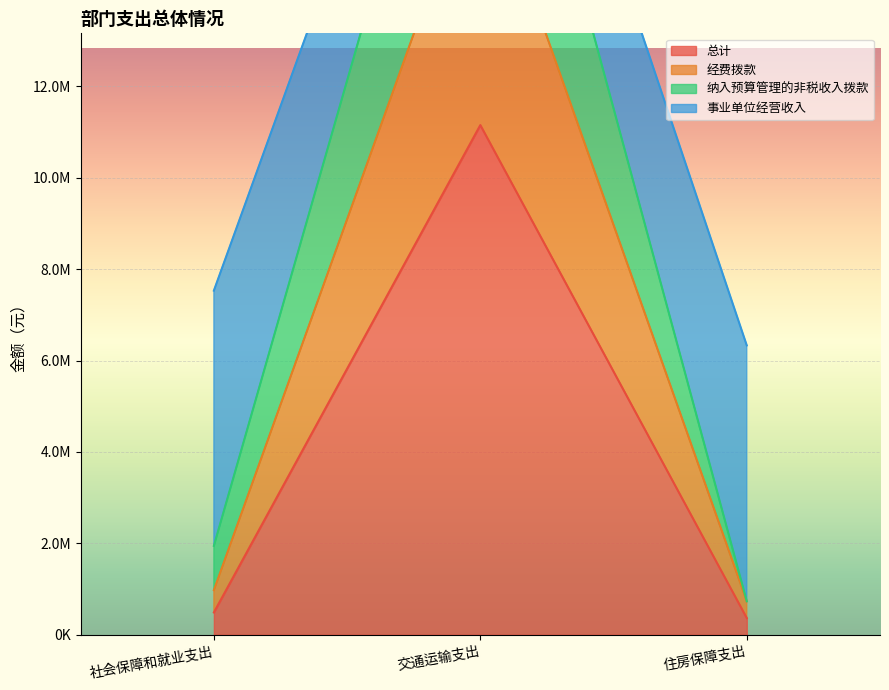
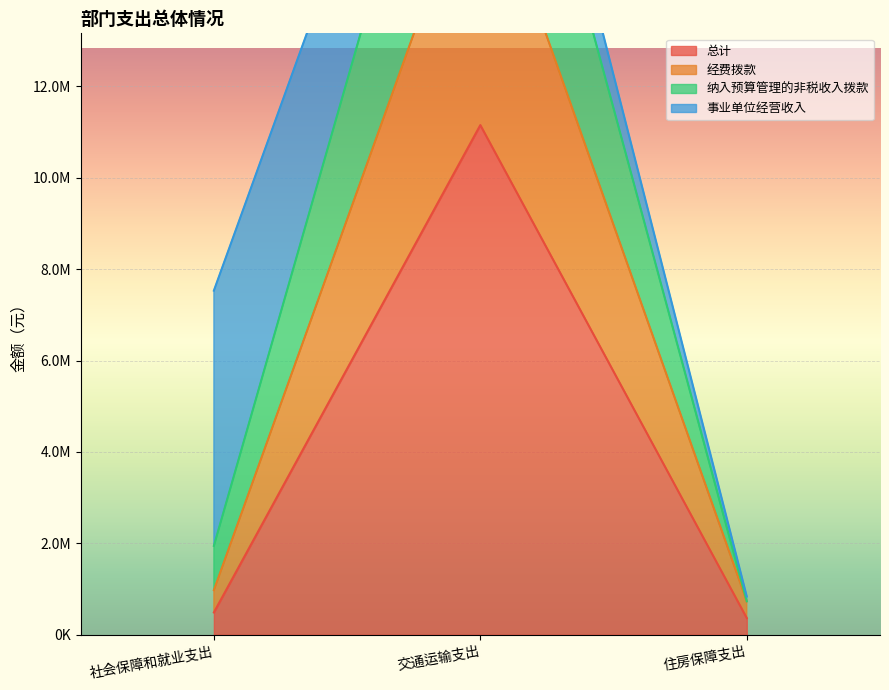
  {
    "纳入预算管理的非税收入拨款": {
      "社会保障和就业支出": 1000000
    },
    "事业单位经营收入": {
      "社会保障和就业支出": 5600000,
-     "住房保障支出": 5600000
+     "住房保障支出": 100000
    }
  }
